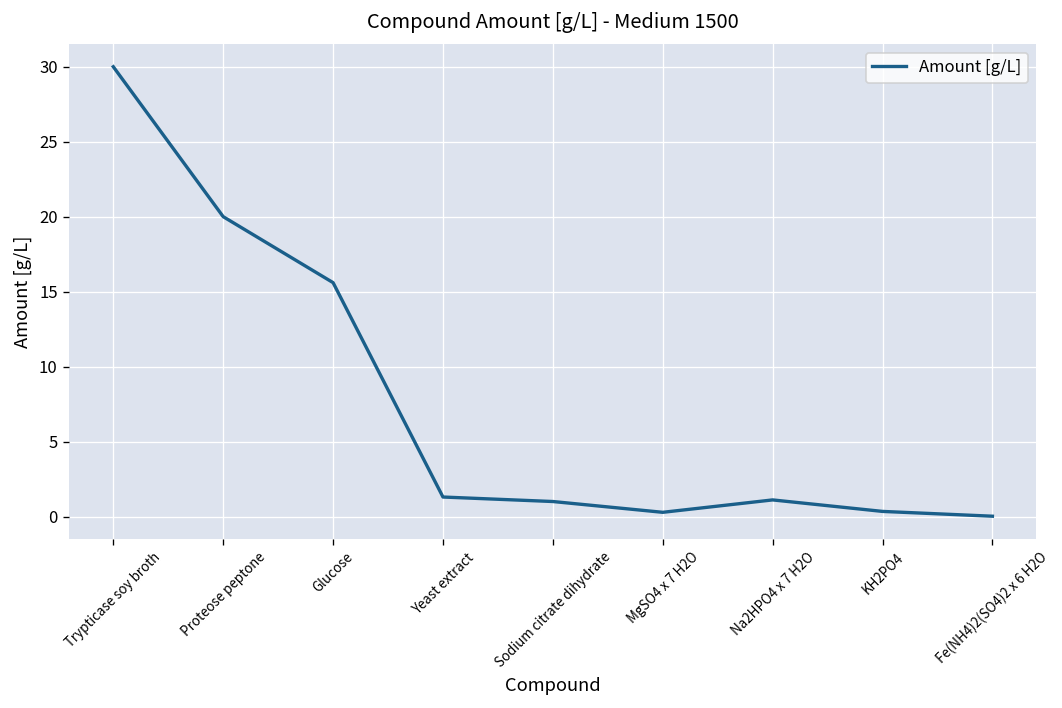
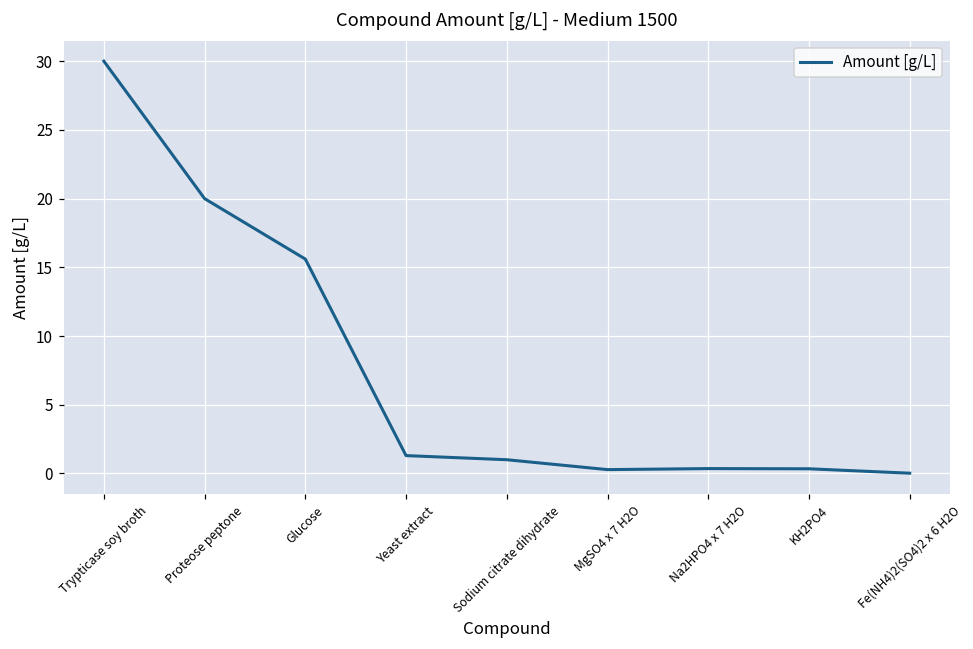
  {
    "Trypticase soy broth": 30.0,
    "Proteose peptone": 20.0,
    "Glucose": 15.6,
    "Yeast extract": 1.3,
    "Sodium citrate dihydrate": 1.0,
    "MgSO4 x 7 H2O": 0.3,
-   "Na2HPO4 x 7 H2O": 1.1,
+   "Na2HPO4 x 7 H2O": 0.4,
    "KH2PO4": 0.3,
    "Fe(NH4)2(SO4)2 x 6 H2O": 0.0
  }
